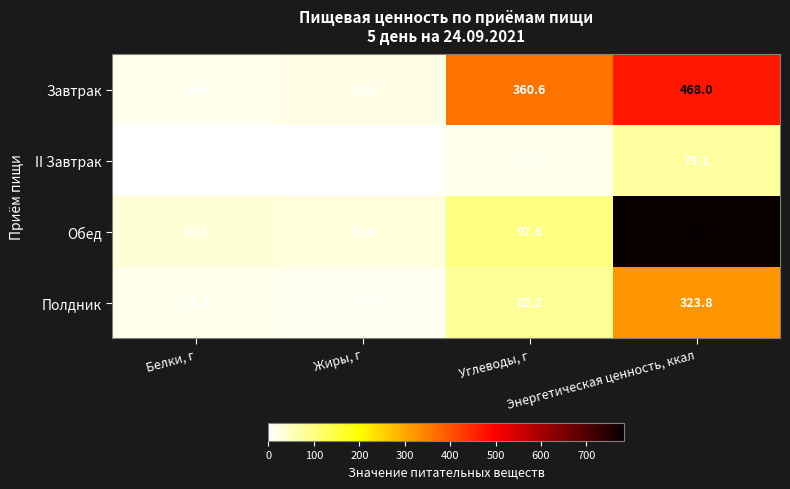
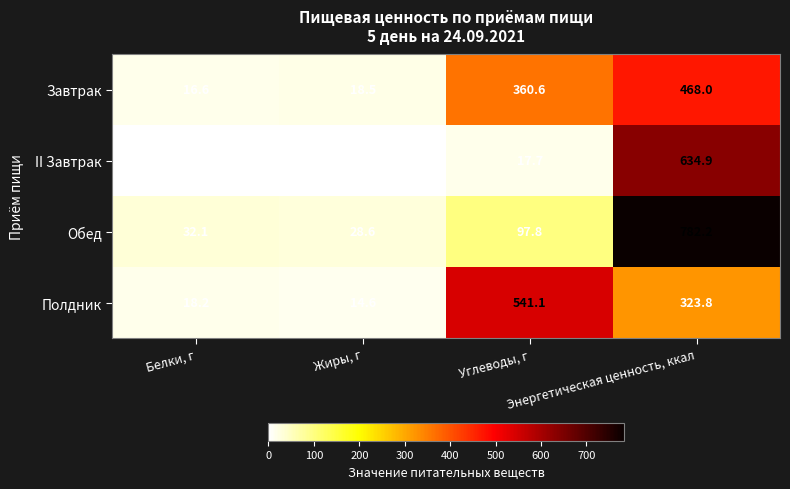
  {
    "Завтрак": {
      "Углеводы, г": 360.6,
      "Энергетическая ценность, ккал": 468.0
    },
    "II Завтрак": {
-     "Энергетическая ценность, ккал": 75.1
+     "Энергетическая ценность, ккал": 634.9
    },
    "Обед": {
      "Углеводы, г": 97.8
    },
    "Полдник": {
-     "Углеводы, г": 82.2,
+     "Углеводы, г": 541.1,
      "Энергетическая ценность, ккал": 323.8
    }
  }
